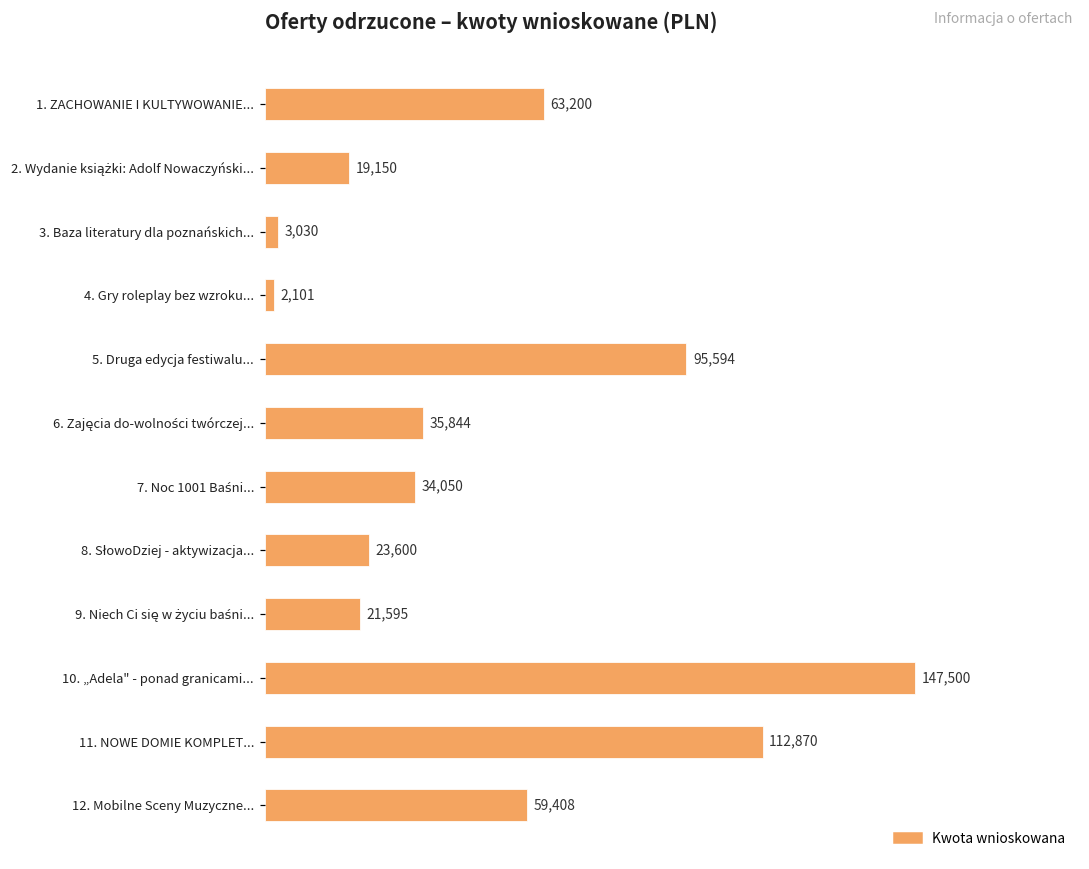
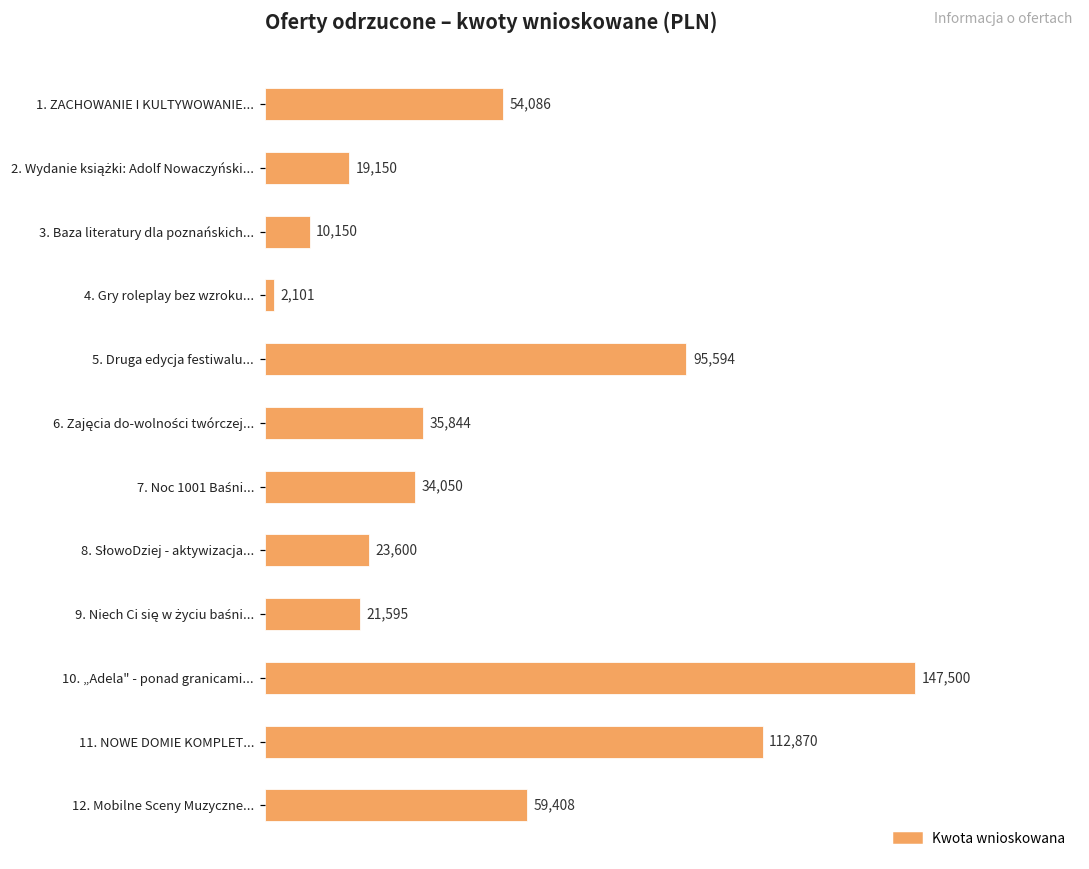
  {
-   "1. ZACHOWANIE I KULTYWOWANIE...": "63,200",
+   "1. ZACHOWANIE I KULTYWOWANIE...": "54,086",
    "2. Wydanie książki: Adolf Nowaczyński...": "19,150",
-   "3. Baza literatury dla poznańskich...": "3,030",
+   "3. Baza literatury dla poznańskich...": "10,150",
    "4. Gry roleplay bez wzroku...": "2,101",
    "5. Druga edycja festiwalu...": "95,594",
    "6. Zajęcia do-wolności twórczej...": "35,844",
    "7. Noc 1001 Baśni...": "34,050",
    "8. SłowoDziej - aktywizacja...": "23,600",
    "9. Niech Ci się w życiu baśni...": "21,595",
    "10. „Adela\" - ponad granicami...": "147,500",
    "11. NOWE DOMIE KOMPLET...": "112,870",
    "12. Mobilne Sceny Muzyczne...": "59,408"
  }
